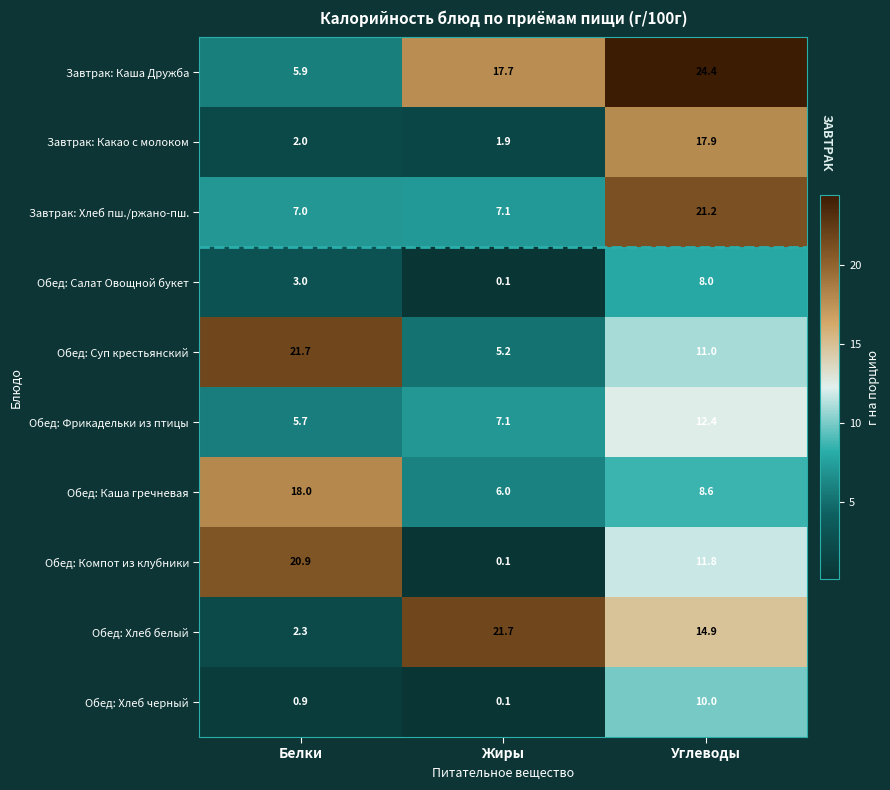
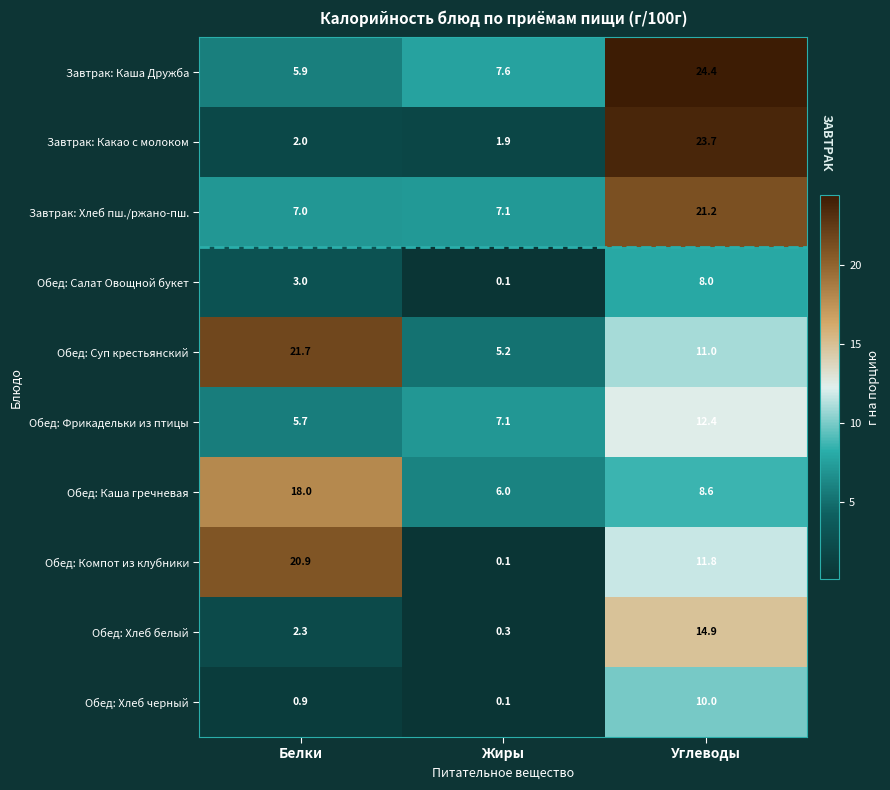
  {
    "Завтрак: Каша Дружба": {
      "Белки": 5.9,
-     "Жиры": 17.7,
+     "Жиры": 7.6,
      "Углеводы": 24.4
    },
    "Завтрак: Какао с молоком": {
      "Белки": 2.0,
      "Жиры": 1.9,
-     "Углеводы": 17.9
+     "Углеводы": 23.7
    },
    "Завтрак: Хлеб пш./ржано-пш.": {
      "Белки": 7.0,
      "Жиры": 7.1,
      "Углеводы": 21.2
    },
    "Обед: Салат Овощной букет": {
      "Белки": 3.0,
      "Жиры": 0.1,
      "Углеводы": 8.0
    },
    "Обед: Суп крестьянский": {
      "Белки": 21.7,
      "Жиры": 5.2,
      "Углеводы": 11.0
    },
    "Обед: Фрикадельки из птицы": {
      "Белки": 5.7,
      "Жиры": 7.1
    },
    "Обед: Каша гречневая": {
      "Белки": 18.0,
      "Жиры": 6.0,
      "Углеводы": 8.6
    },
    "Обед: Компот из клубники": {
      "Белки": 20.9,
      "Жиры": 0.1,
      "Углеводы": 11.8
    },
    "Обед: Хлеб белый": {
      "Белки": 2.3,
-     "Жиры": 21.7,
+     "Жиры": 0.3,
      "Углеводы": 14.9
    },
    "Обед: Хлеб черный": {
      "Белки": 0.9,
      "Жиры": 0.1,
      "Углеводы": 10.0
    }
  }
